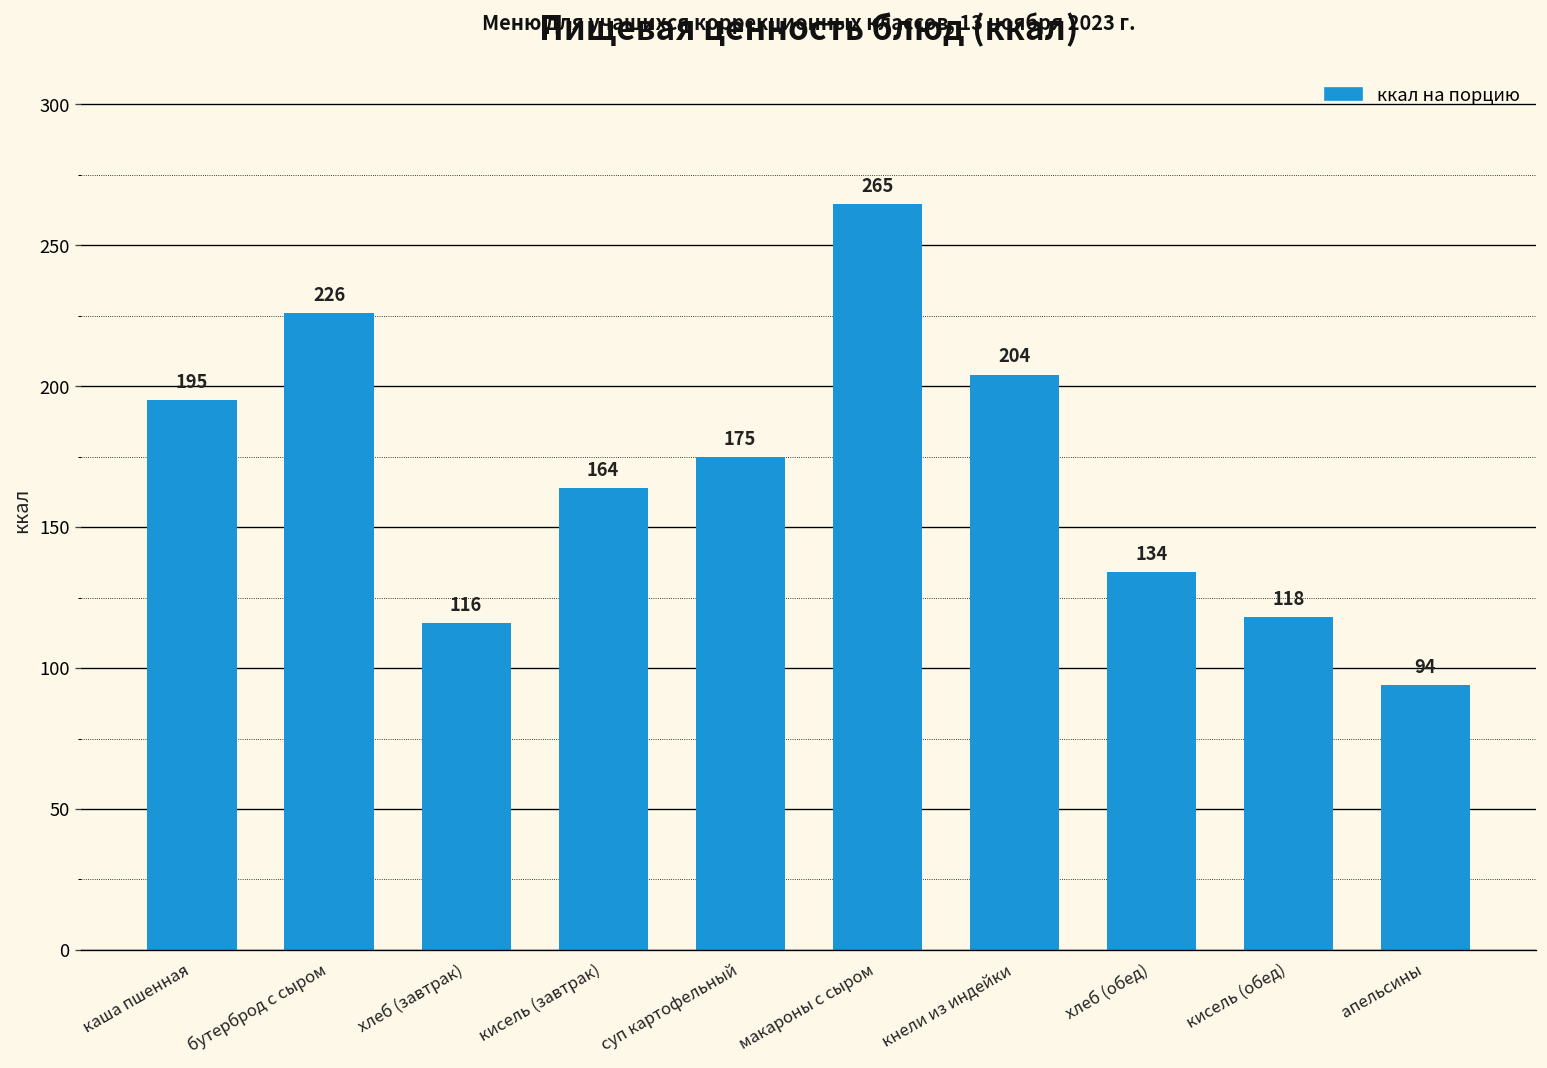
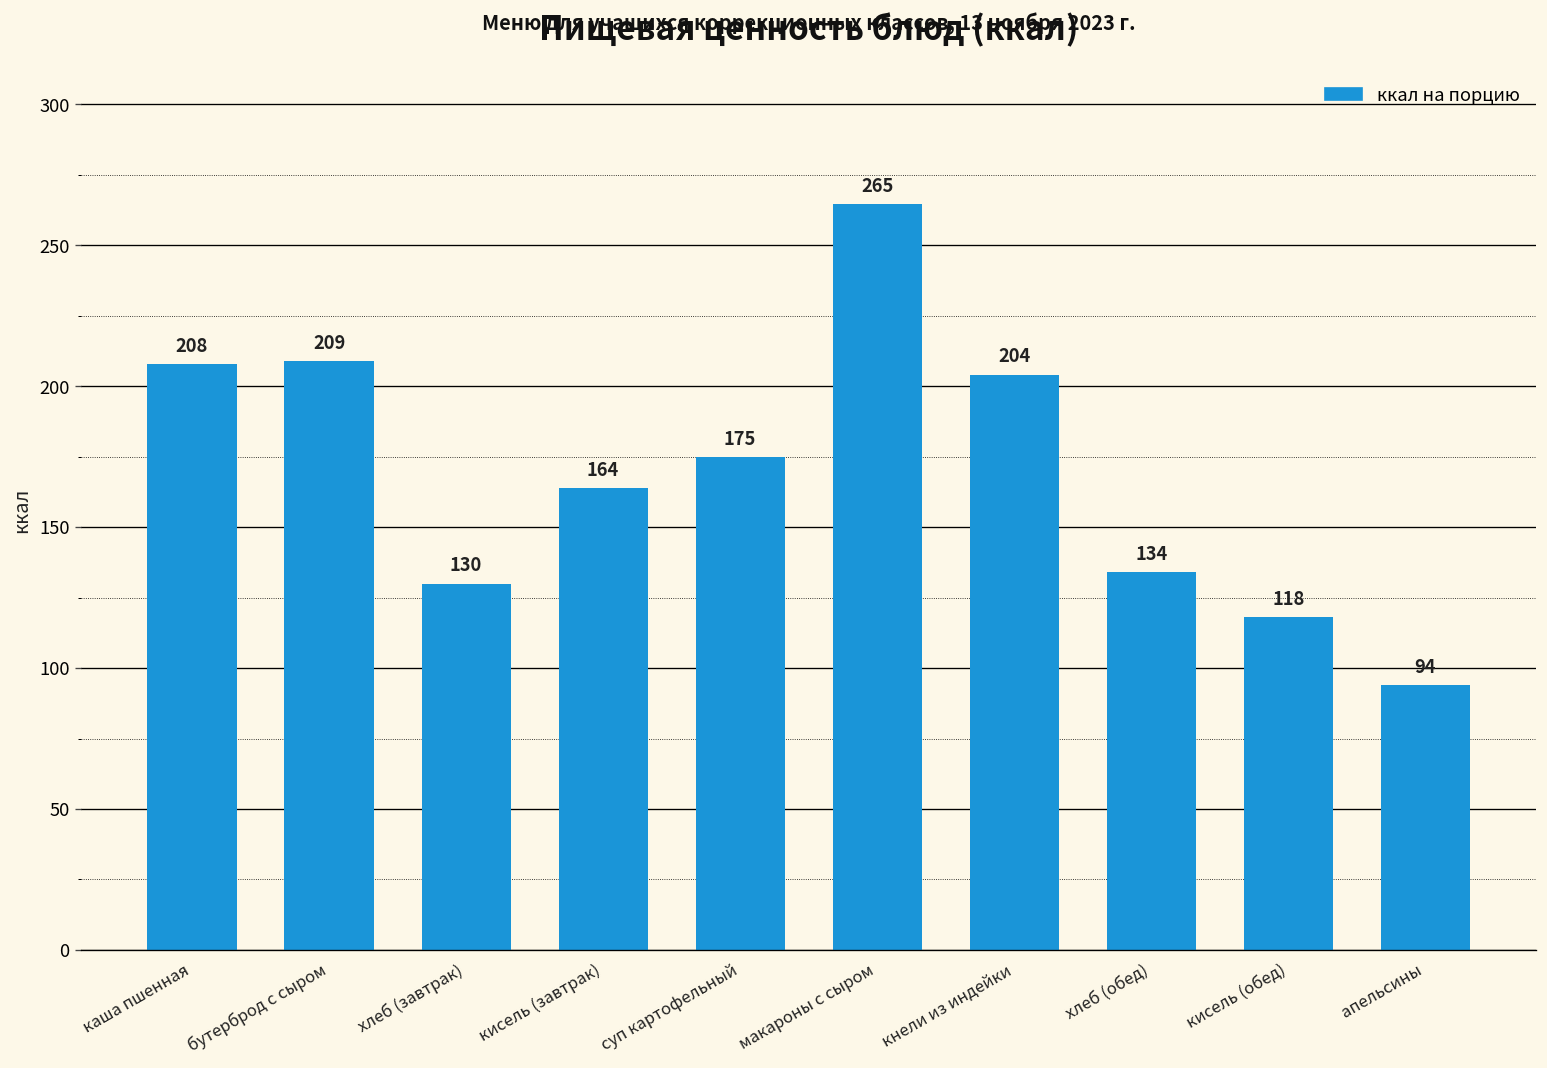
  {
-   "каша пшенная": 195,
-   "бутерброд с сыром": 226,
-   "хлеб (завтрак)": 116,
+   "каша пшенная": 208,
+   "бутерброд с сыром": 209,
+   "хлеб (завтрак)": 130,
    "кисель (завтрак)": 164,
    "суп картофельный": 175,
    "макароны с сыром": 265,
    "кнели из индейки": 204,
    "хлеб (обед)": 134,
    "кисель (обед)": 118,
    "апельсины": 94
  }
